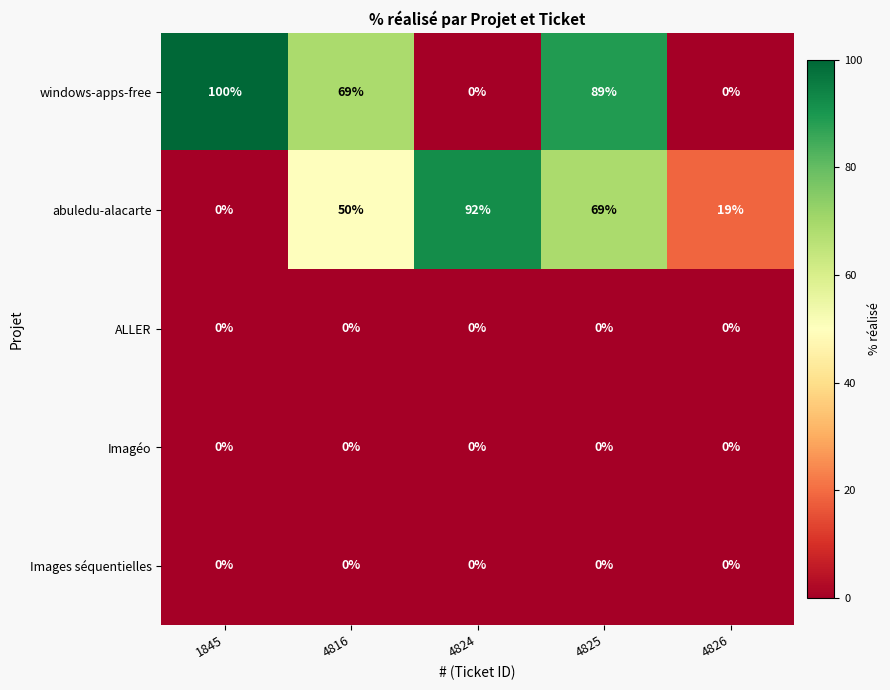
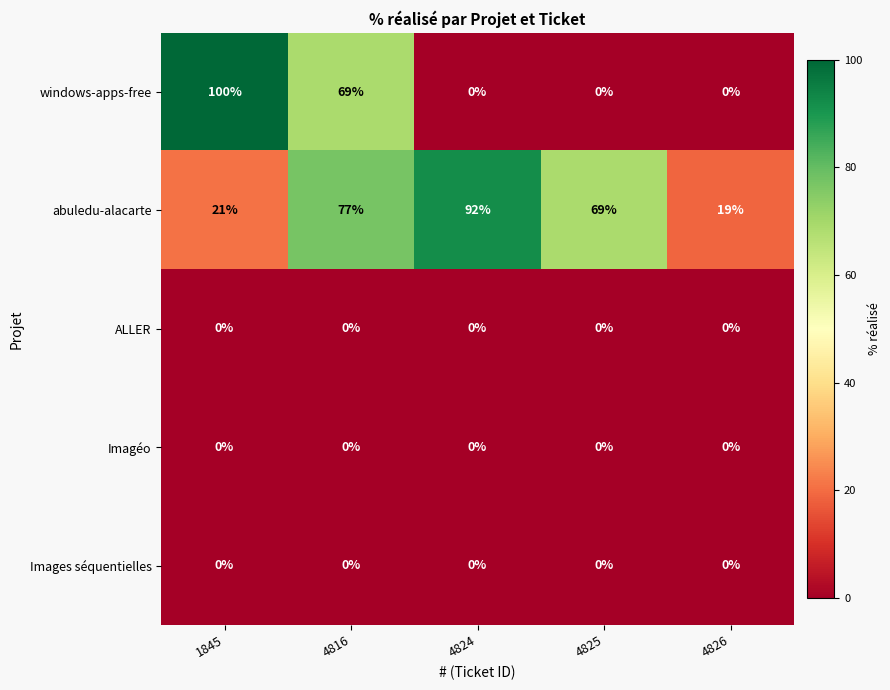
  {
    "windows-apps-free": {
      "1845": "100%",
      "4816": "69%",
      "4824": "0%",
-     "4825": "89%",
+     "4825": "0%",
      "4826": "0%"
    },
    "abuledu-alacarte": {
-     "1845": "0%",
-     "4816": "50%",
+     "1845": "21%",
+     "4816": "77%",
      "4824": "92%",
      "4825": "69%",
      "4826": "19%"
    },
    "ALLER": {
      "1845": "0%",
      "4816": "0%",
      "4824": "0%",
      "4825": "0%",
      "4826": "0%"
    },
    "Imagéo": {
      "1845": "0%",
      "4816": "0%",
      "4824": "0%",
      "4825": "0%",
      "4826": "0%"
    },
    "Images séquentielles": {
      "1845": "0%",
      "4816": "0%",
      "4824": "0%",
      "4825": "0%",
      "4826": "0%"
    }
  }
